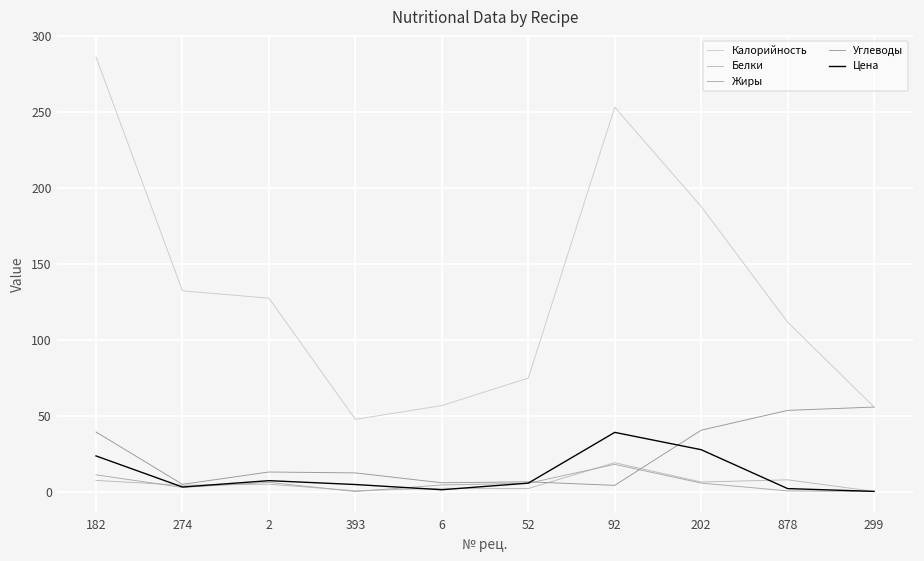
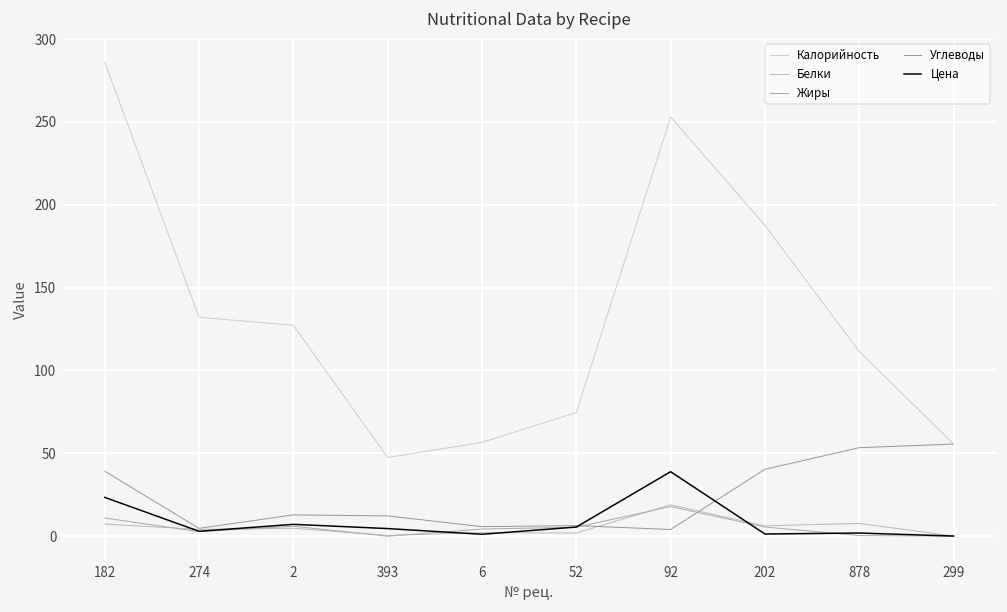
  {
    "Цена": {
      "182": 23,
      "393": 5,
      "92": 39,
-     "202": 28
+     "202": 1
    }
  }
